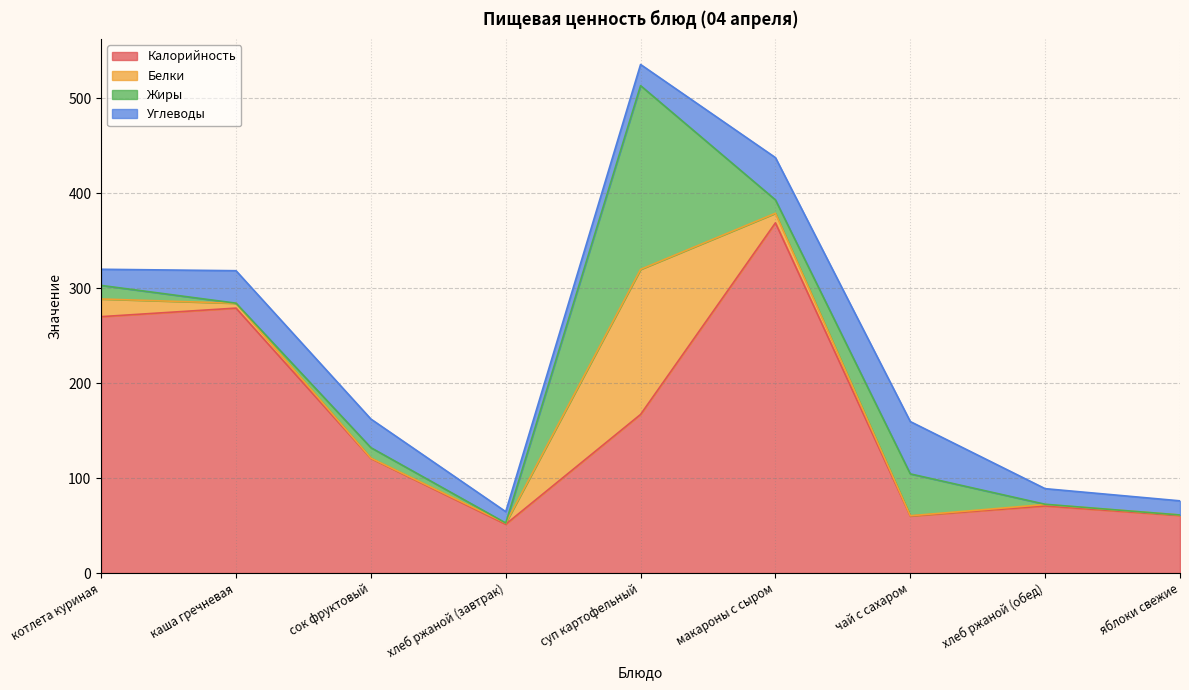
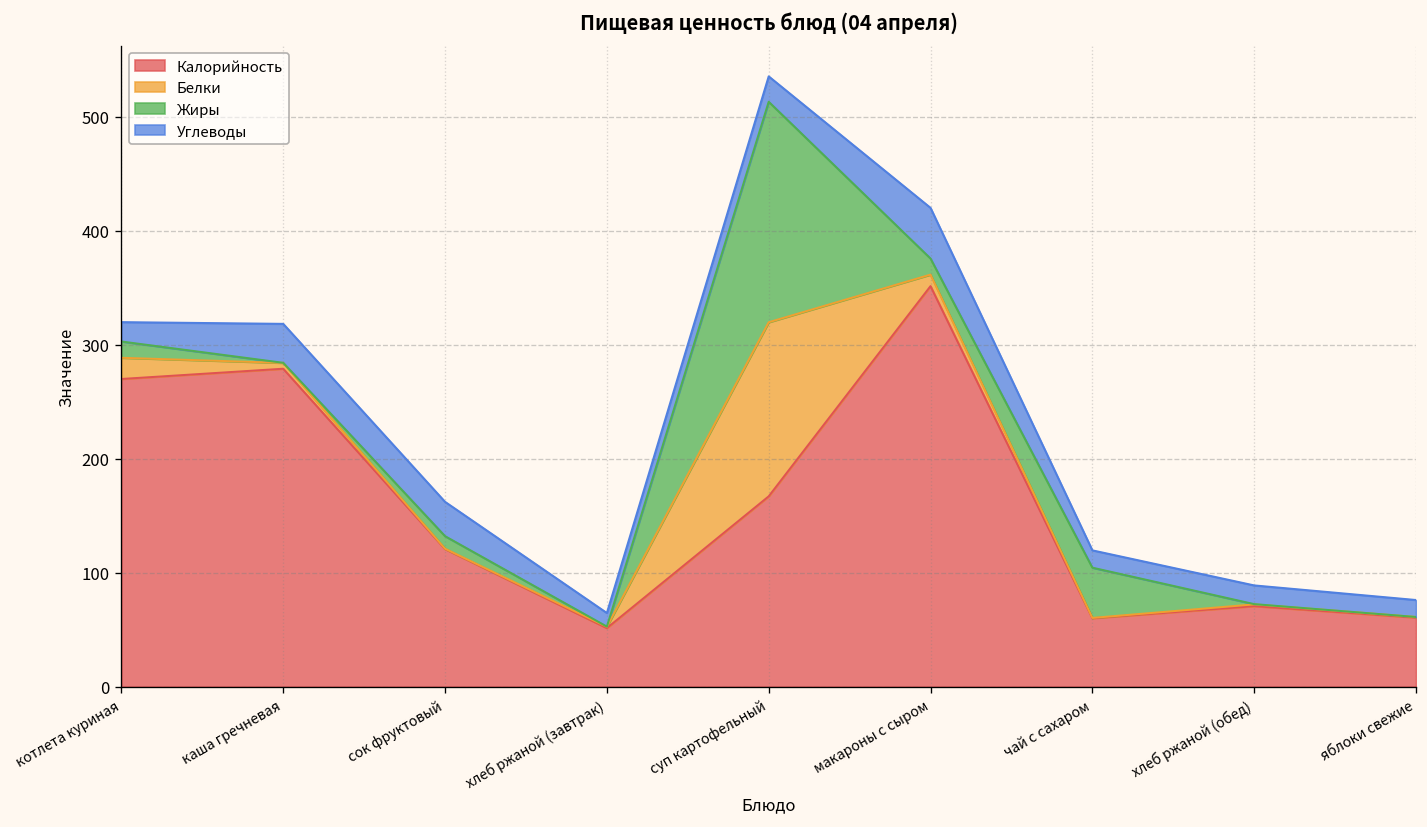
  {
    "Калорийность": {
      "котлета куриная": 270,
      "каша гречневая": 280,
      "суп картофельный": 170,
-     "макароны с сыром": 370
+     "макароны с сыром": 350
    },
    "Белки": {
      "котлета куриная": 20,
      "суп картофельный": 150,
      "макароны с сыром": 10
    },
    "Жиры": {
      "котлета куриная": 10,
      "сок фруктовый": 10,
      "суп картофельный": 190,
      "макароны с сыром": 10,
      "чай с сахаром": 40
    },
    "Углеводы": {
      "котлета куриная": 20,
      "каша гречневая": 30,
      "сок фруктовый": 30,
      "хлеб ржаной (завтрак)": 10,
      "суп картофельный": 20,
      "макароны с сыром": 40,
-     "чай с сахаром": 60,
+     "чай с сахаром": 20,
      "хлеб ржаной (обед)": 20,
      "яблоки свежие": 10
    }
  }
